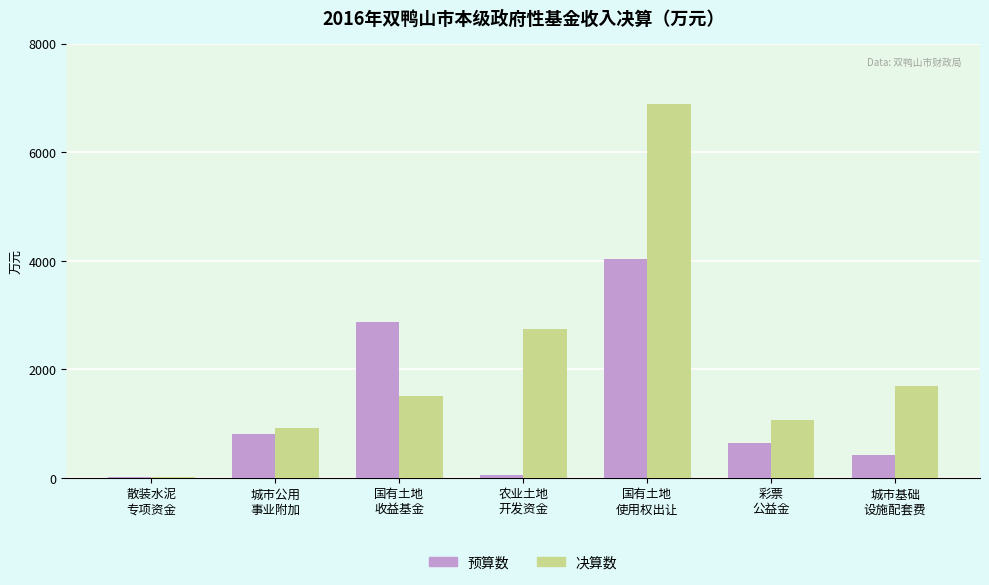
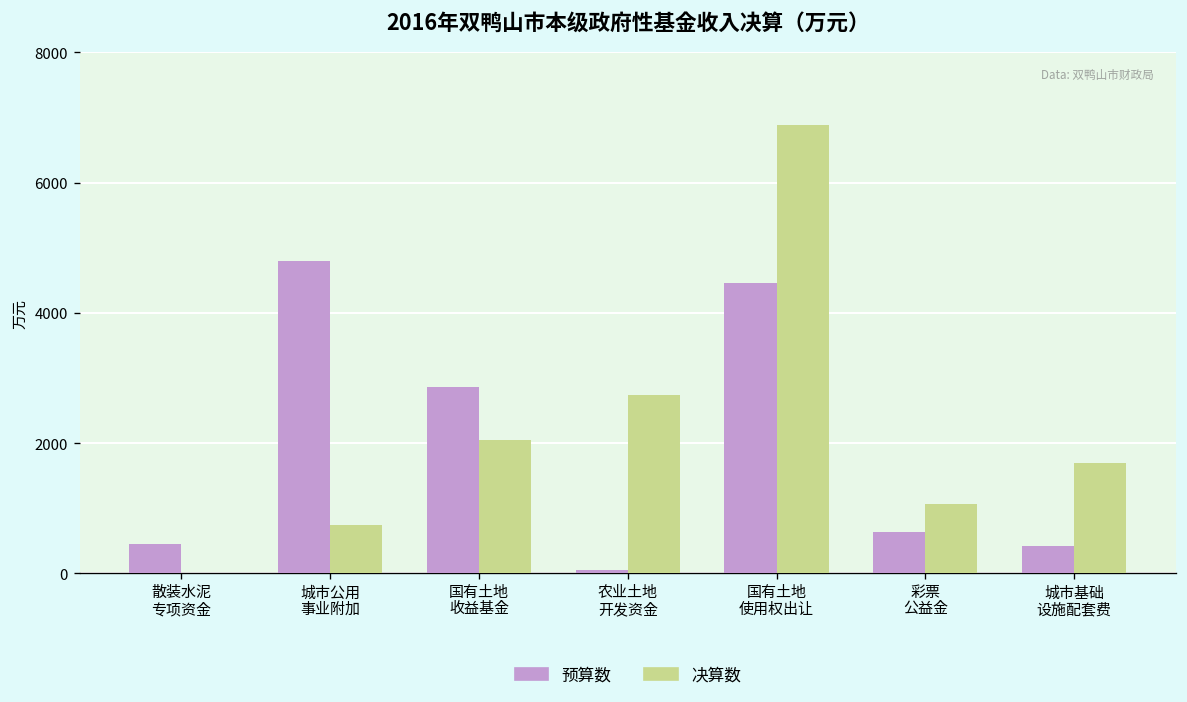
  {
    "预算数": {
-     "散装水泥 专项资金": 0,
-     "城市公用 事业附加": 800,
+     "散装水泥 专项资金": 500,
+     "城市公用 事业附加": 4800,
      "国有土地 收益基金": 2900,
      "农业土地 开发资金": 100,
-     "国有土地 使用权出让": 4000,
+     "国有土地 使用权出让": 4500,
      "彩票 公益金": 600,
      "城市基础 设施配套费": 400
    },
    "决算数": {
-     "城市公用 事业附加": 900,
-     "国有土地 收益基金": 1500,
+     "城市公用 事业附加": 700,
+     "国有土地 收益基金": 2100,
      "农业土地 开发资金": 2700,
      "国有土地 使用权出让": 6900,
      "彩票 公益金": 1100,
      "城市基础 设施配套费": 1700
    }
  }
